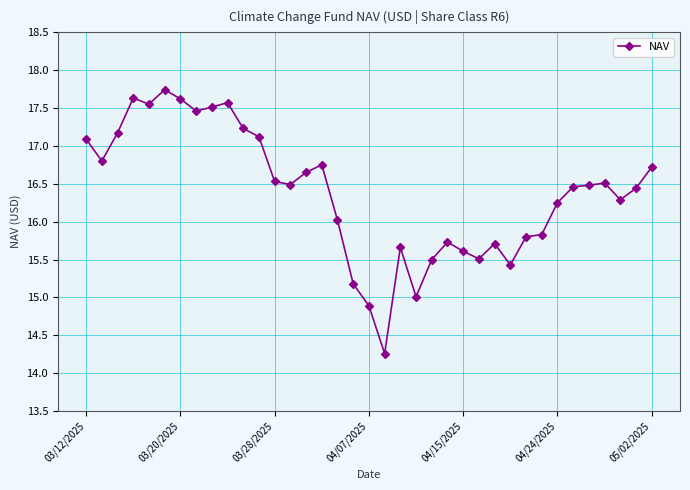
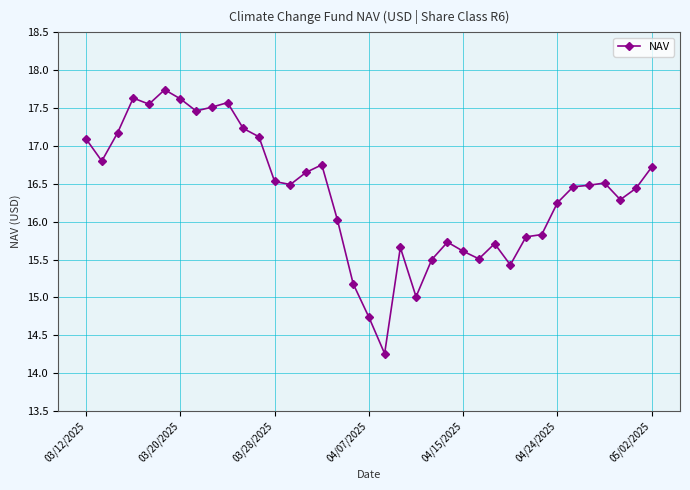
  {
    "03/12/2025": 17.1,
    "03/20/2025": 17.6,
    "03/28/2025": 16.5,
-   "04/07/2025": 14.9,
+   "04/07/2025": 14.7,
    "04/15/2025": 15.6,
    "04/24/2025": 16.3,
    "05/02/2025": 16.7
  }
